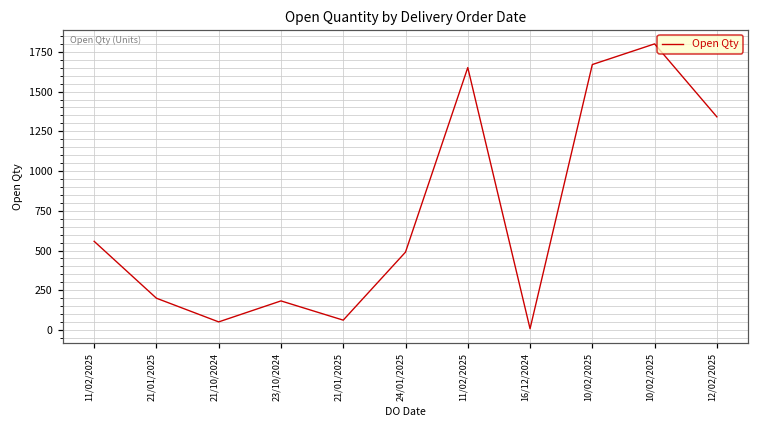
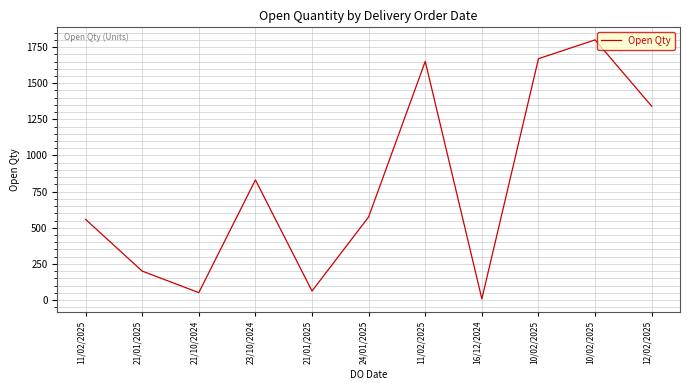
  {
    "21/10/2024": 50,
-   "23/10/2024": 180,
-   "24/01/2025": 490,
+   "23/10/2024": 830,
+   "24/01/2025": 580,
    "16/12/2024": 10,
    "12/02/2025": 1340
  }
